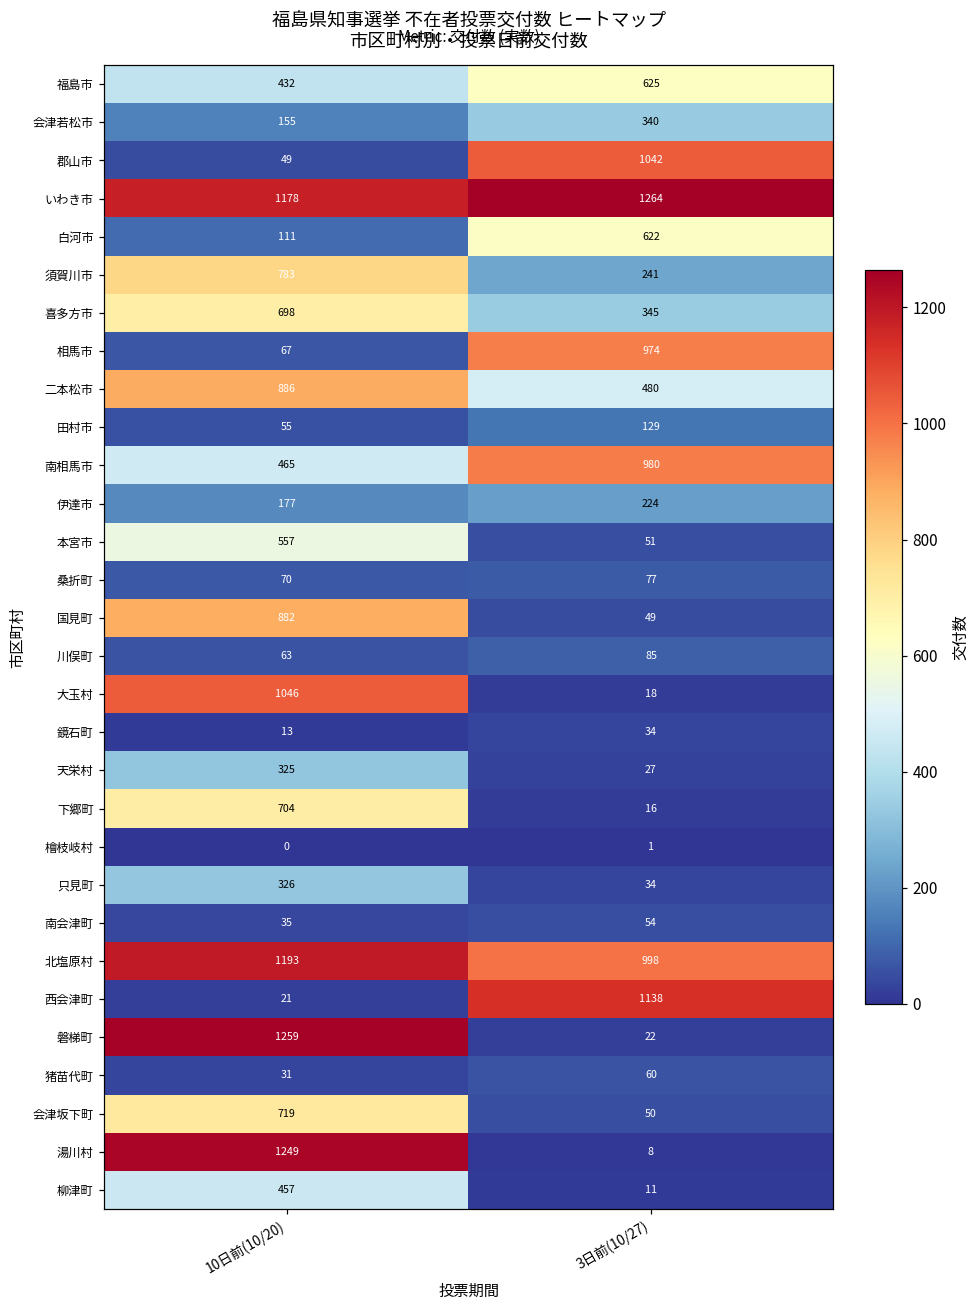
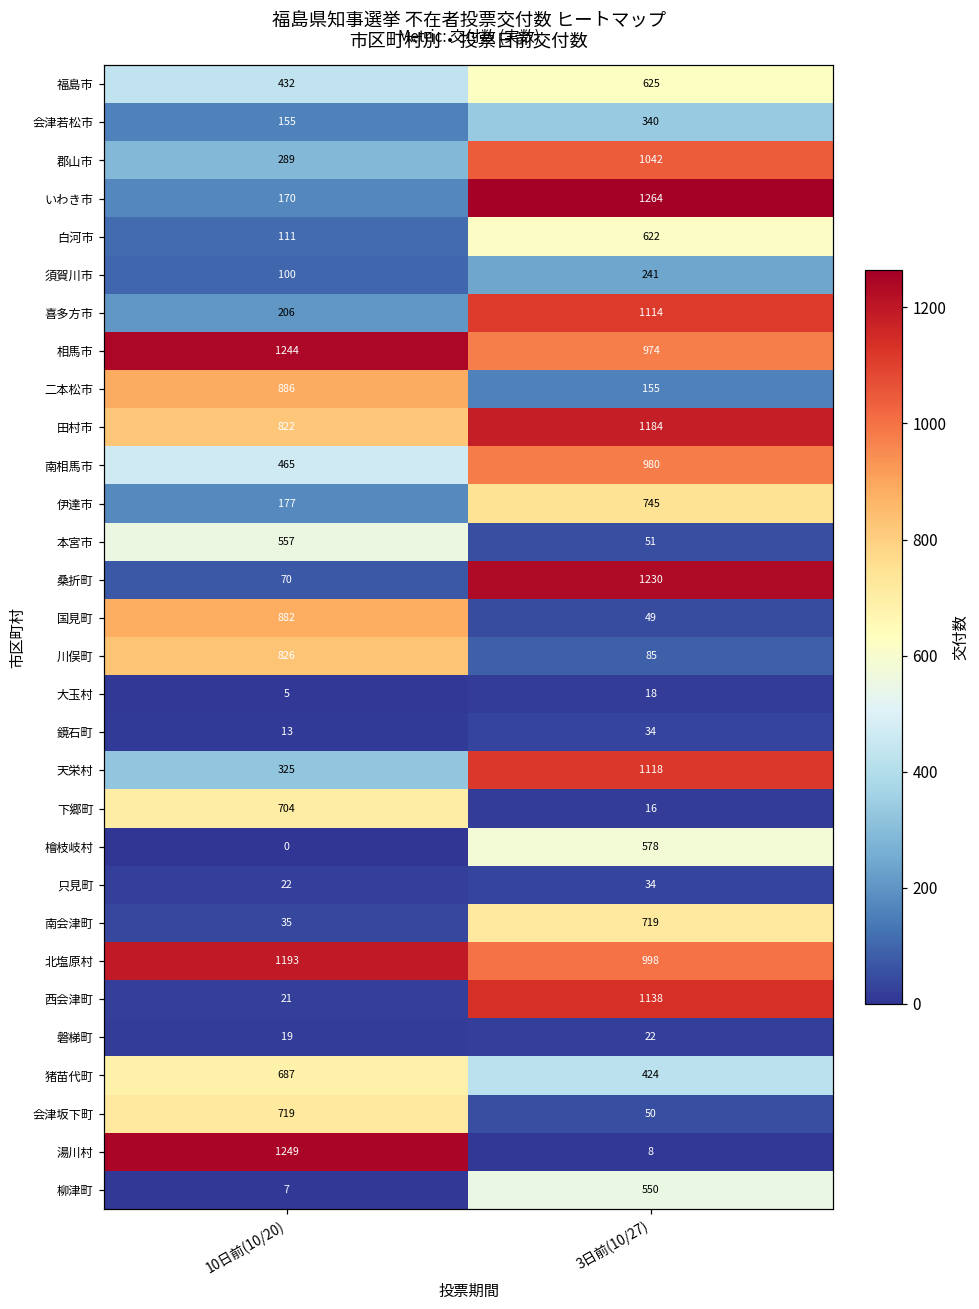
  {
    "福島市": {
      "10日前(10/20)": 432,
      "3日前(10/27)": 625
    },
    "会津若松市": {
      "10日前(10/20)": 155,
      "3日前(10/27)": 340
    },
    "郡山市": {
-     "10日前(10/20)": 49,
+     "10日前(10/20)": 289,
      "3日前(10/27)": 1042
    },
    "いわき市": {
-     "10日前(10/20)": 1178,
+     "10日前(10/20)": 170,
      "3日前(10/27)": 1264
    },
    "白河市": {
      "10日前(10/20)": 111,
      "3日前(10/27)": 622
    },
    "須賀川市": {
-     "10日前(10/20)": 783,
+     "10日前(10/20)": 100,
      "3日前(10/27)": 241
    },
    "喜多方市": {
-     "10日前(10/20)": 698,
-     "3日前(10/27)": 345
+     "10日前(10/20)": 206,
+     "3日前(10/27)": 1114
    },
    "相馬市": {
-     "10日前(10/20)": 67,
+     "10日前(10/20)": 1244,
      "3日前(10/27)": 974
    },
    "二本松市": {
      "10日前(10/20)": 886,
-     "3日前(10/27)": 480
+     "3日前(10/27)": 155
    },
    "田村市": {
-     "10日前(10/20)": 55,
-     "3日前(10/27)": 129
+     "10日前(10/20)": 822,
+     "3日前(10/27)": 1184
    },
    "南相馬市": {
      "10日前(10/20)": 465,
      "3日前(10/27)": 980
    },
    "伊達市": {
      "10日前(10/20)": 177,
-     "3日前(10/27)": 224
+     "3日前(10/27)": 745
    },
    "本宮市": {
      "10日前(10/20)": 557,
      "3日前(10/27)": 51
    },
    "桑折町": {
      "10日前(10/20)": 70,
-     "3日前(10/27)": 77
+     "3日前(10/27)": 1230
    },
    "国見町": {
      "10日前(10/20)": 882,
      "3日前(10/27)": 49
    },
    "川俣町": {
-     "10日前(10/20)": 63,
+     "10日前(10/20)": 826,
      "3日前(10/27)": 85
    },
    "大玉村": {
-     "10日前(10/20)": 1046,
+     "10日前(10/20)": 5,
      "3日前(10/27)": 18
    },
    "鏡石町": {
      "10日前(10/20)": 13,
      "3日前(10/27)": 34
    },
    "天栄村": {
      "10日前(10/20)": 325,
-     "3日前(10/27)": 27
+     "3日前(10/27)": 1118
    },
    "下郷町": {
      "10日前(10/20)": 704,
      "3日前(10/27)": 16
    },
    "檜枝岐村": {
      "10日前(10/20)": 0,
-     "3日前(10/27)": 1
+     "3日前(10/27)": 578
    },
    "只見町": {
-     "10日前(10/20)": 326,
+     "10日前(10/20)": 22,
      "3日前(10/27)": 34
    },
    "南会津町": {
      "10日前(10/20)": 35,
-     "3日前(10/27)": 54
+     "3日前(10/27)": 719
    },
    "北塩原村": {
      "10日前(10/20)": 1193,
      "3日前(10/27)": 998
    },
    "西会津町": {
      "10日前(10/20)": 21,
      "3日前(10/27)": 1138
    },
    "磐梯町": {
-     "10日前(10/20)": 1259,
+     "10日前(10/20)": 19,
      "3日前(10/27)": 22
    },
    "猪苗代町": {
-     "10日前(10/20)": 31,
-     "3日前(10/27)": 60
+     "10日前(10/20)": 687,
+     "3日前(10/27)": 424
    },
    "会津坂下町": {
      "10日前(10/20)": 719,
      "3日前(10/27)": 50
    },
    "湯川村": {
      "10日前(10/20)": 1249,
      "3日前(10/27)": 8
    },
    "柳津町": {
-     "10日前(10/20)": 457,
-     "3日前(10/27)": 11
+     "10日前(10/20)": 7,
+     "3日前(10/27)": 550
    }
  }
